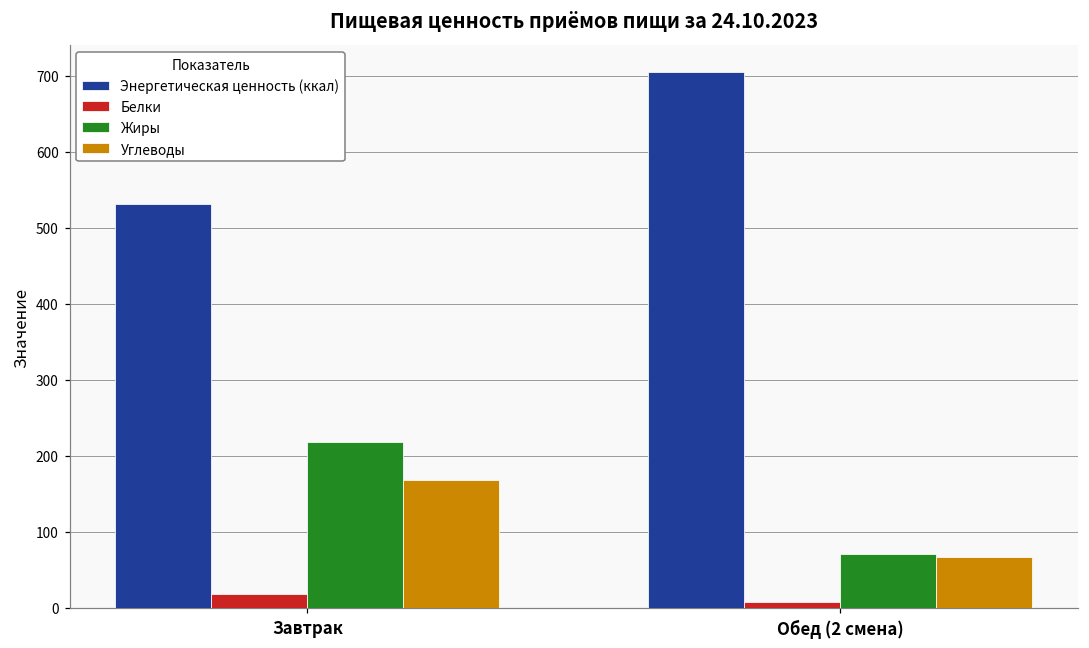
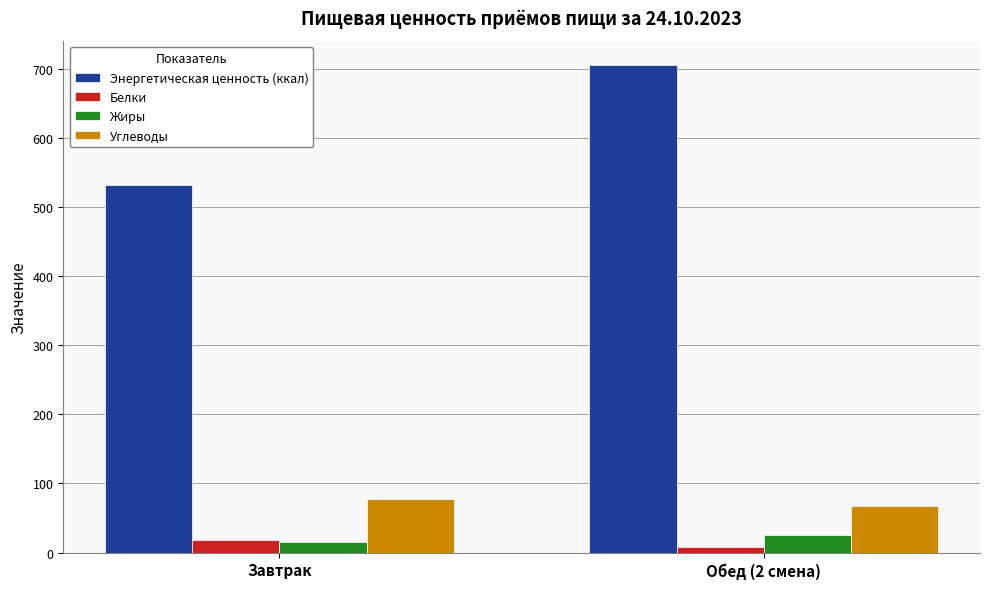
  {
    "Энергетическая ценность (ккал)": {
      "Завтрак": 530,
      "Обед (2 смена)": 710
    },
    "Белки": {
      "Завтрак": 20,
      "Обед (2 смена)": 10
    },
    "Жиры": {
-     "Завтрак": 220,
-     "Обед (2 смена)": 70
+     "Завтрак": 20,
+     "Обед (2 смена)": 20
    },
    "Углеводы": {
-     "Завтрак": 170,
+     "Завтрак": 80,
      "Обед (2 смена)": 70
    }
  }
